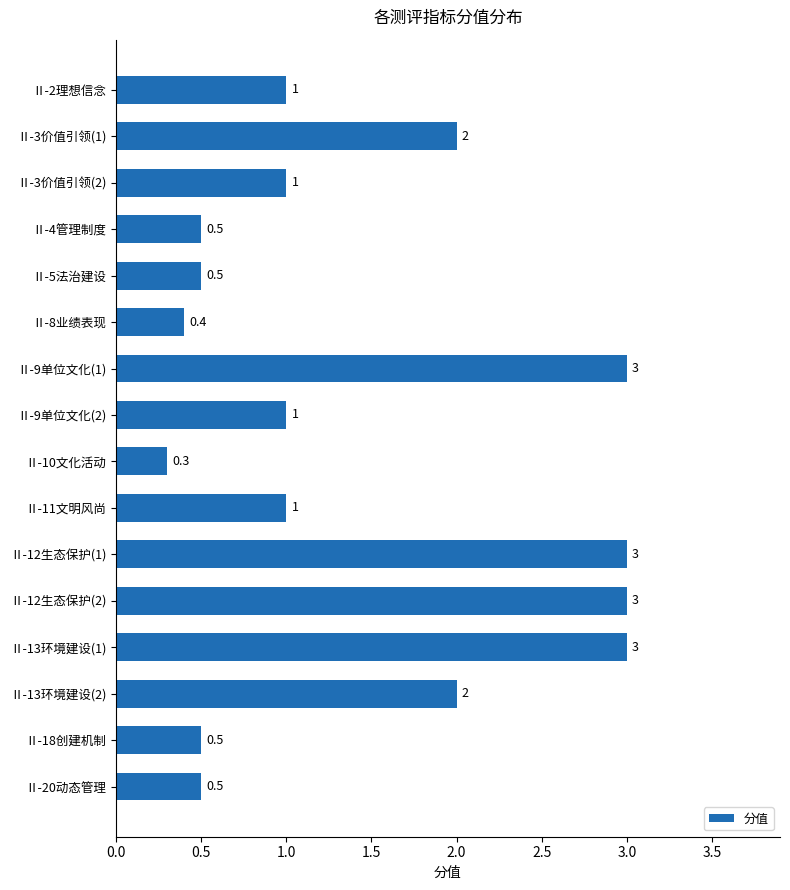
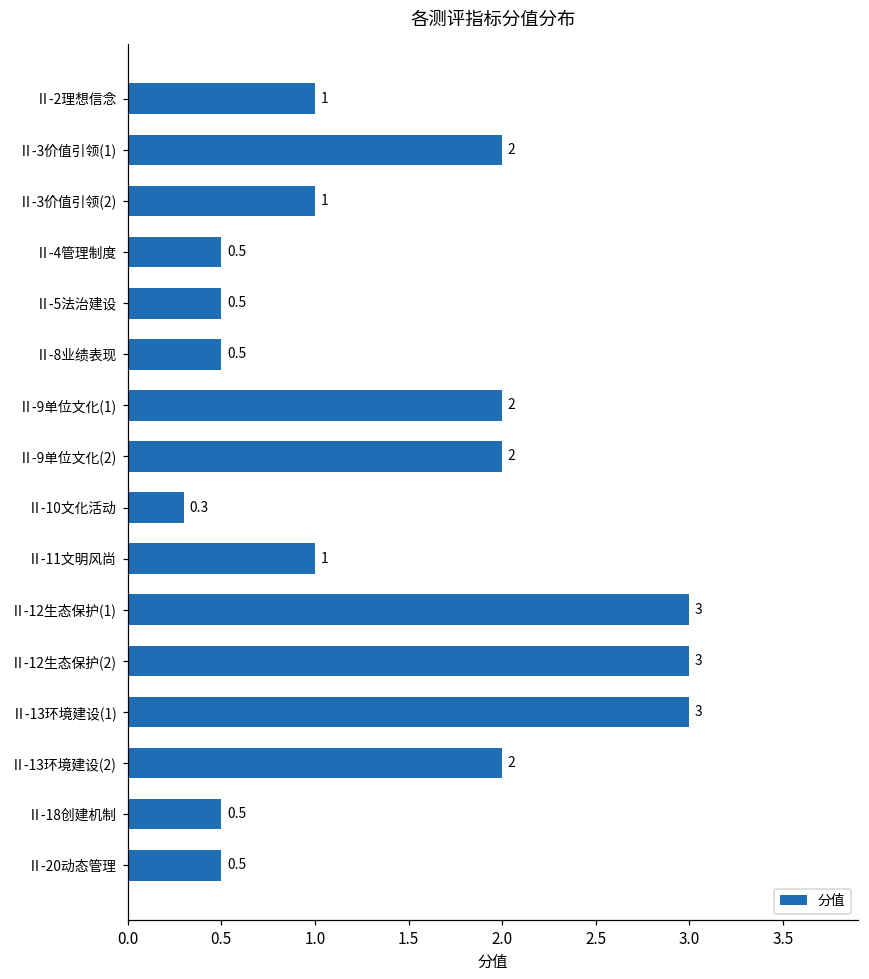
  {
    "Ⅱ-2理想信念": 1,
    "Ⅱ-3价值引领(1)": 2,
    "Ⅱ-3价值引领(2)": 1,
    "Ⅱ-4管理制度": 0.5,
    "Ⅱ-5法治建设": 0.5,
-   "Ⅱ-8业绩表现": 0.4,
-   "Ⅱ-9单位文化(1)": 3,
-   "Ⅱ-9单位文化(2)": 1,
+   "Ⅱ-8业绩表现": 0.5,
+   "Ⅱ-9单位文化(1)": 2,
+   "Ⅱ-9单位文化(2)": 2,
    "Ⅱ-10文化活动": 0.3,
    "Ⅱ-11文明风尚": 1,
    "Ⅱ-12生态保护(1)": 3,
    "Ⅱ-12生态保护(2)": 3,
    "Ⅱ-13环境建设(1)": 3,
    "Ⅱ-13环境建设(2)": 2,
    "Ⅱ-18创建机制": 0.5,
    "Ⅱ-20动态管理": 0.5
  }
